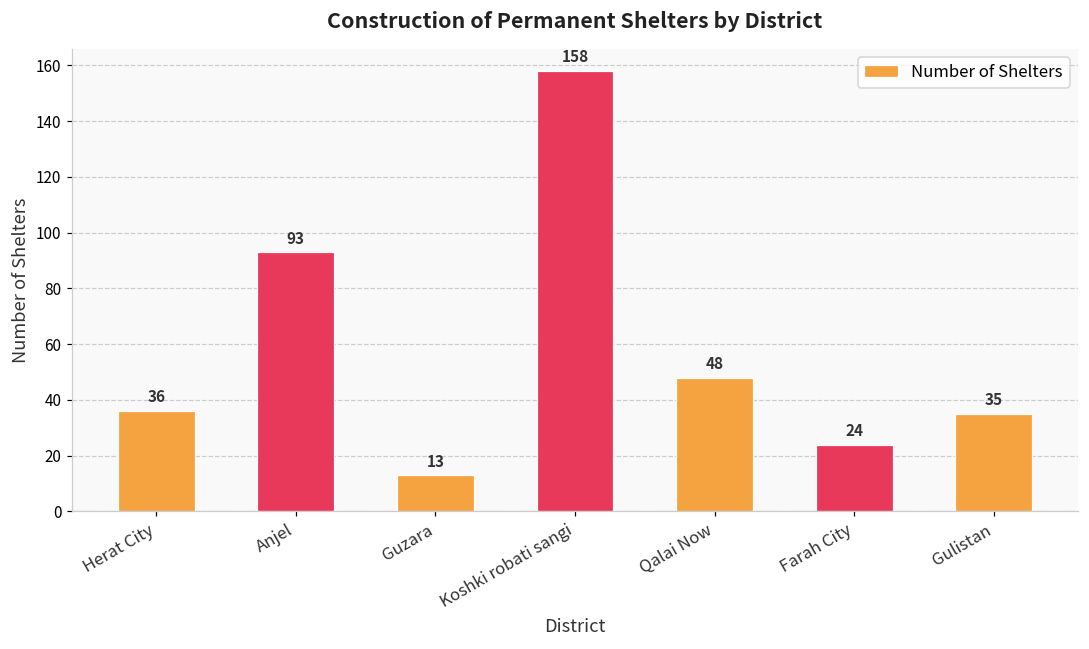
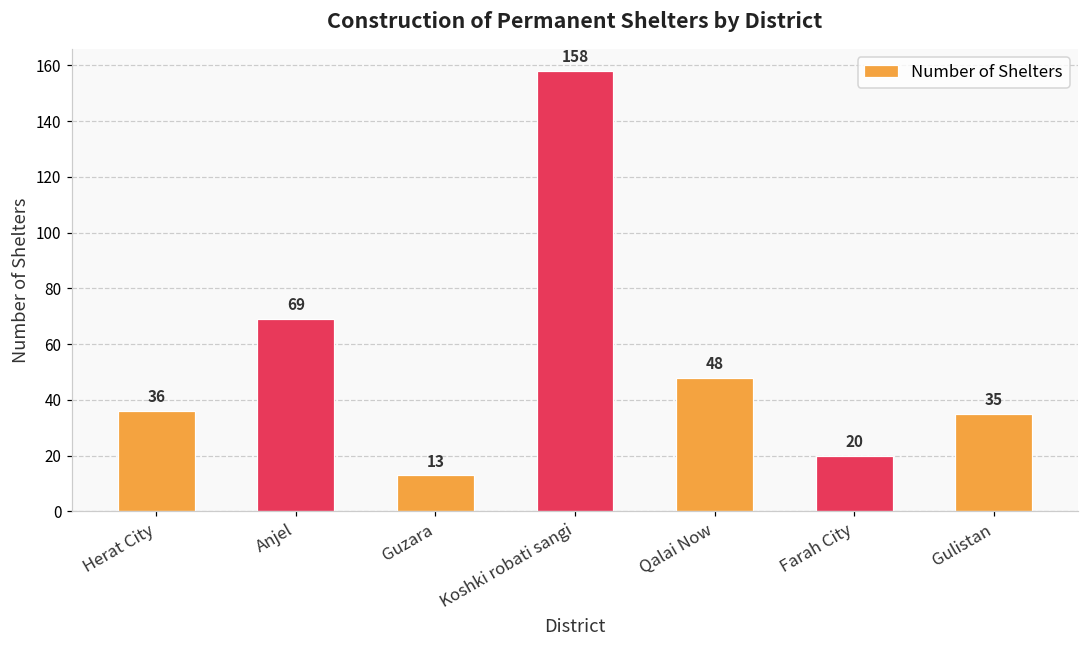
  {
    "Herat City": 36,
-   "Anjel": 93,
+   "Anjel": 69,
    "Guzara": 13,
    "Koshki robati sangi": 158,
    "Qalai Now": 48,
-   "Farah City": 24,
+   "Farah City": 20,
    "Gulistan": 35
  }
